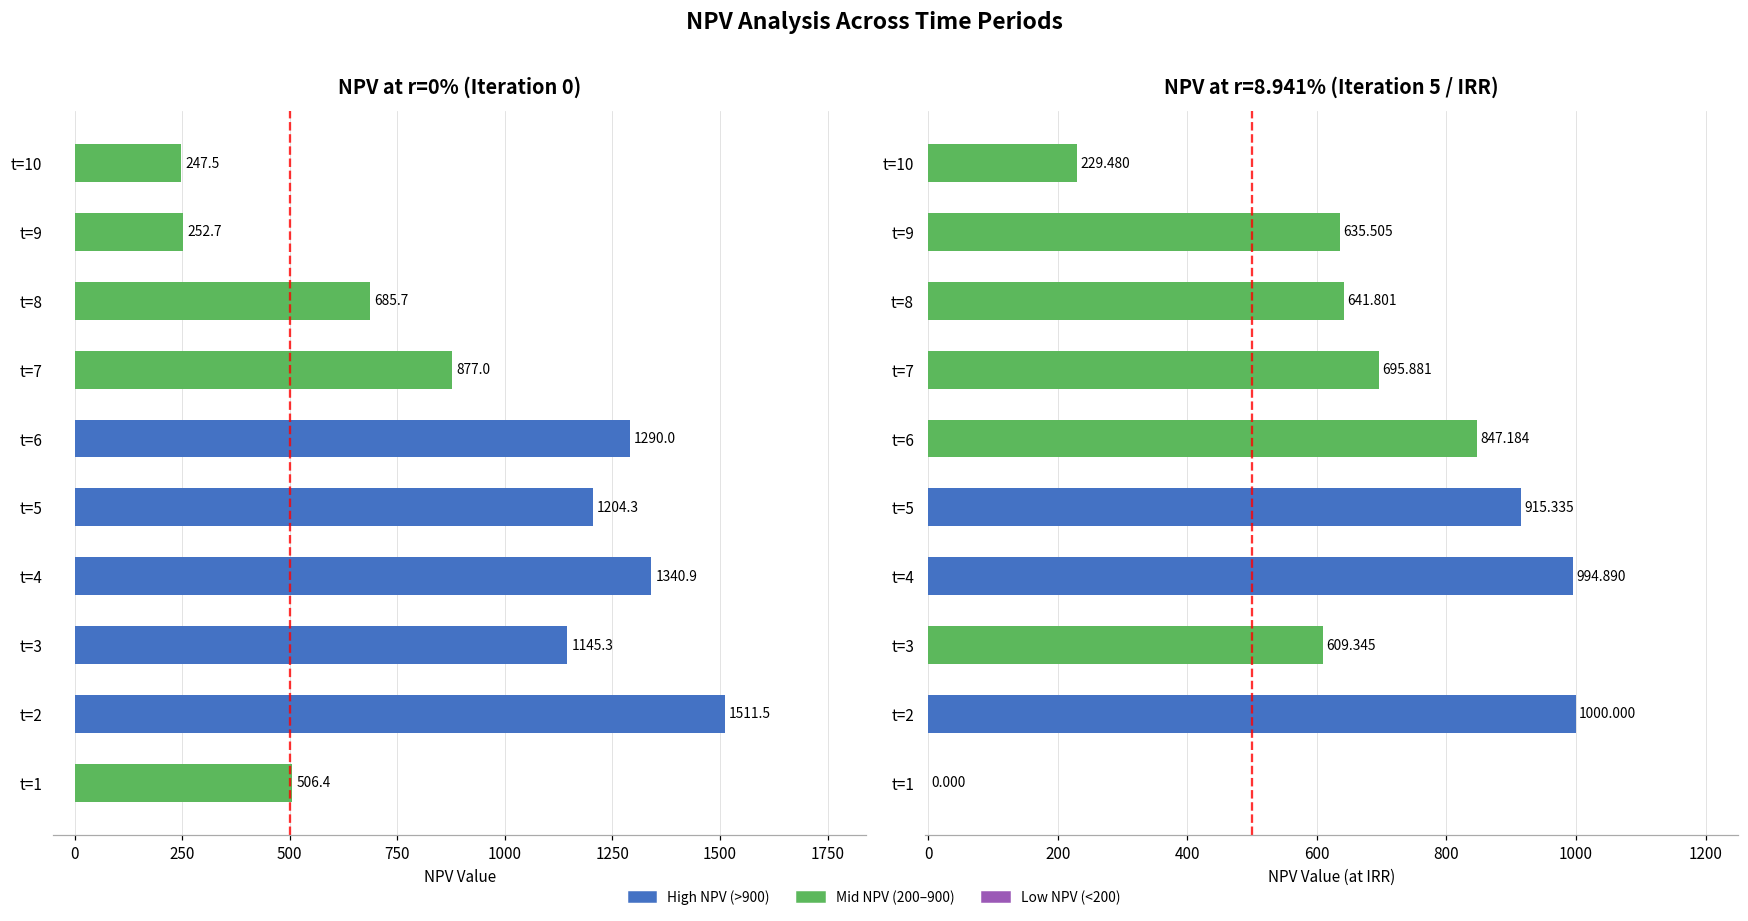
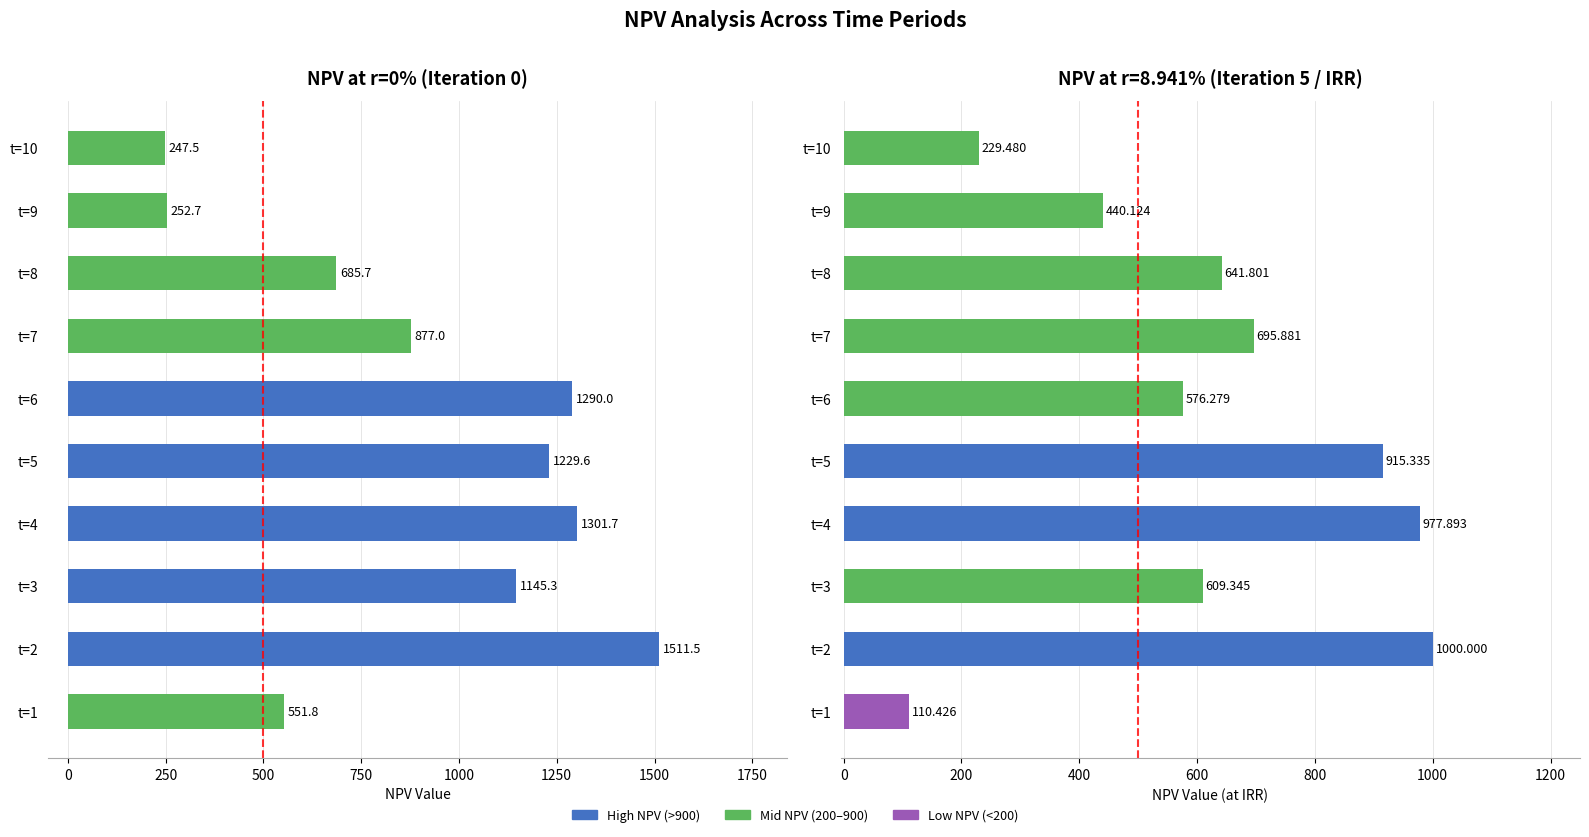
  {
    "NPV at r=0% (Iteration 0)": {
      "t=10": 247.5,
      "t=9": 252.7,
      "t=8": 685.7,
      "t=7": 877.0,
      "t=6": 1290.0,
-     "t=5": 1204.3,
-     "t=4": 1340.9,
+     "t=5": 1229.6,
+     "t=4": 1301.7,
      "t=3": 1145.3,
      "t=2": 1511.5,
-     "t=1": 506.4
+     "t=1": 551.8
    },
    "NPV at r=8.941% (Iteration 5 / IRR)": {
      "t=10": 229.480,
-     "t=9": 635.505,
+     "t=9": 440.124,
      "t=8": 641.801,
      "t=7": 695.881,
-     "t=6": 847.184,
+     "t=6": 576.279,
      "t=5": 915.335,
-     "t=4": 994.890,
+     "t=4": 977.893,
      "t=3": 609.345,
      "t=2": 1000.000,
-     "t=1": 0.000
+     "t=1": 110.426
    }
  }
